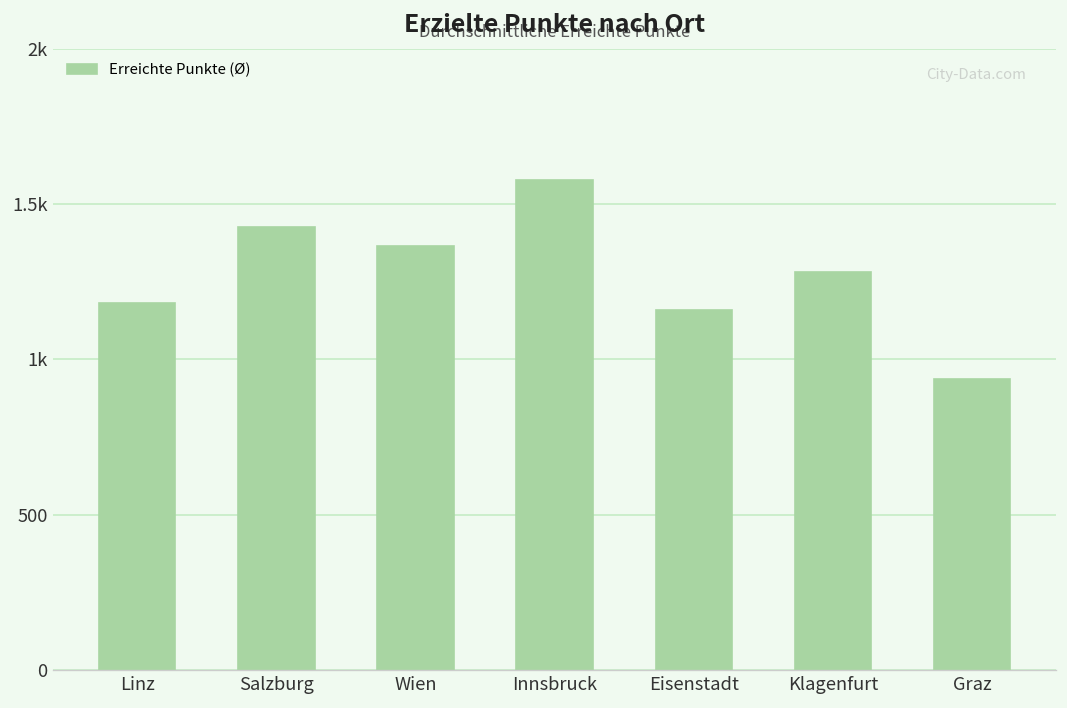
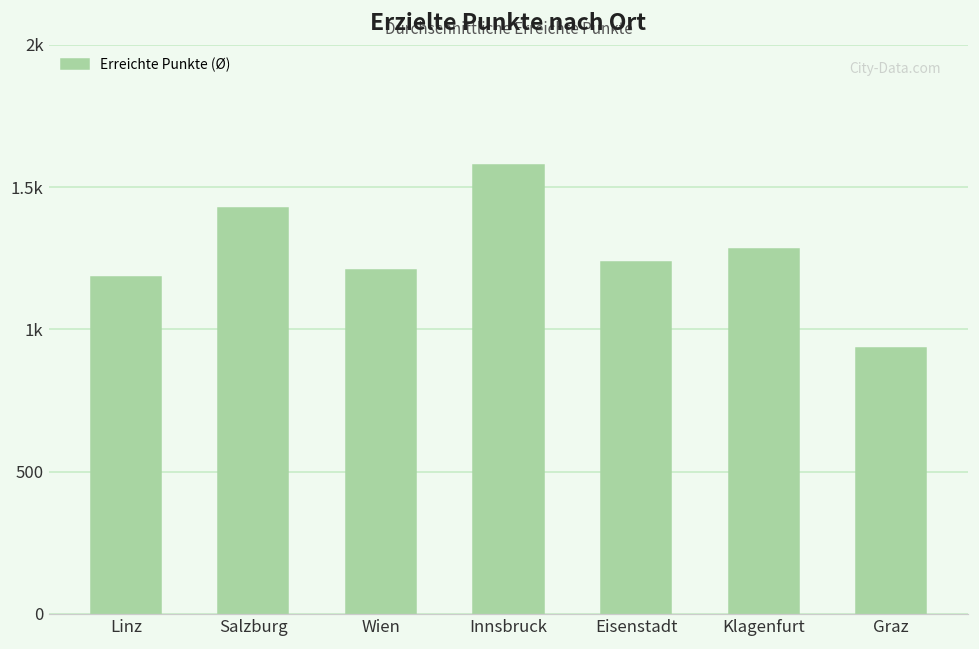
  {
    "Linz": 1180,
    "Salzburg": 1430,
-   "Wien": 1370,
+   "Wien": 1210,
    "Innsbruck": 1580,
-   "Eisenstadt": 1160,
+   "Eisenstadt": 1240,
    "Klagenfurt": 1280,
    "Graz": 940
  }
